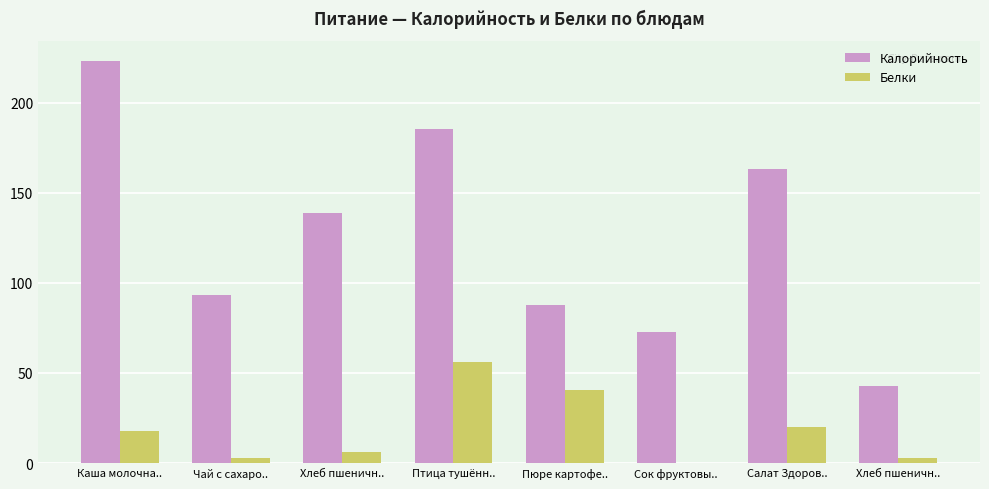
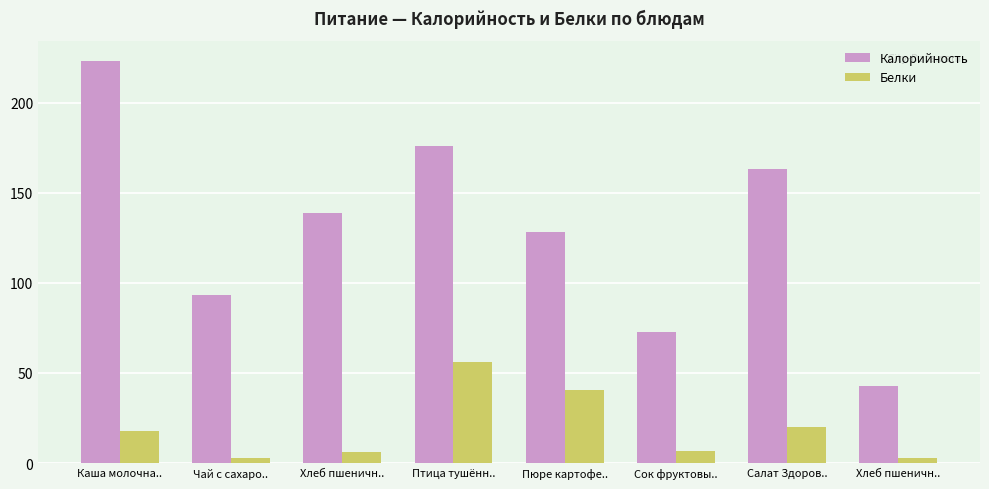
  {
    "Калорийность": {
      "Каша молочна..": 223,
      "Чай с сахаро..": 93,
-     "Птица тушённ..": 185,
-     "Пюре картофе..": 88,
+     "Птица тушённ..": 176,
+     "Пюре картофе..": 128,
      "Сок фруктовы..": 73,
      "Салат Здоров..": 163
    },
    "Белки": {
      "Каша молочна..": 18,
      "Чай с сахаро..": 3,
      "Птица тушённ..": 56,
      "Пюре картофе..": 41,
-     "Сок фруктовы..": 0,
+     "Сок фруктовы..": 7,
      "Салат Здоров..": 20
    }
  }
